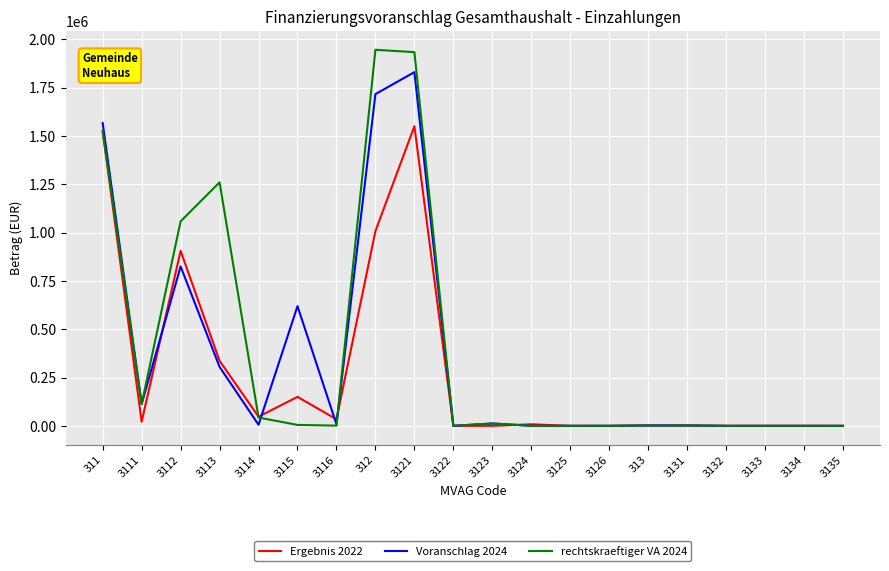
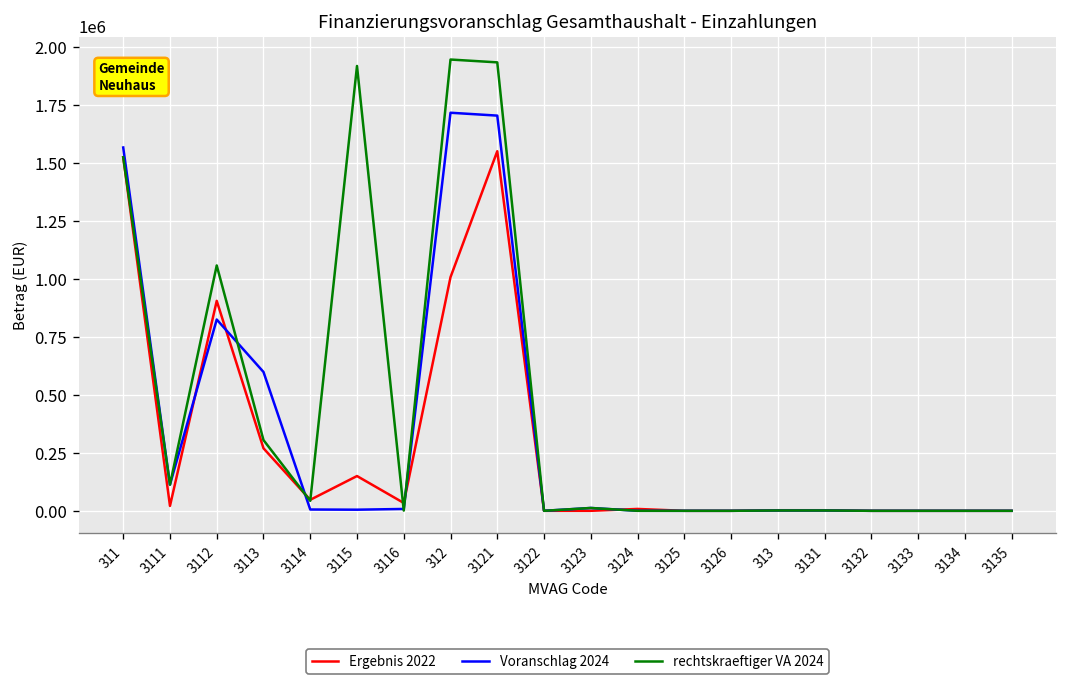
  {
    "Ergebnis 2022": {
      "3111": 20000,
      "3112": 910000,
-     "3113": 340000,
+     "3113": 270000,
      "3115": 150000,
      "3116": 30000,
      "312": 1010000,
      "3121": 1550000
    },
    "Voranschlag 2024": {
      "311": 1570000,
      "3112": 820000,
-     "3113": 310000,
+     "3113": 600000,
      "3114": 10000,
-     "3115": 620000,
+     "3115": 0,
      "312": 1720000,
-     "3121": 1830000
+     "3121": 1700000
    },
    "rechtskraeftiger VA 2024": {
      "3112": 1060000,
-     "3113": 1260000,
-     "3115": 0,
+     "3113": 310000,
+     "3115": 1920000,
      "312": 1950000,
      "3121": 1930000
    }
  }
